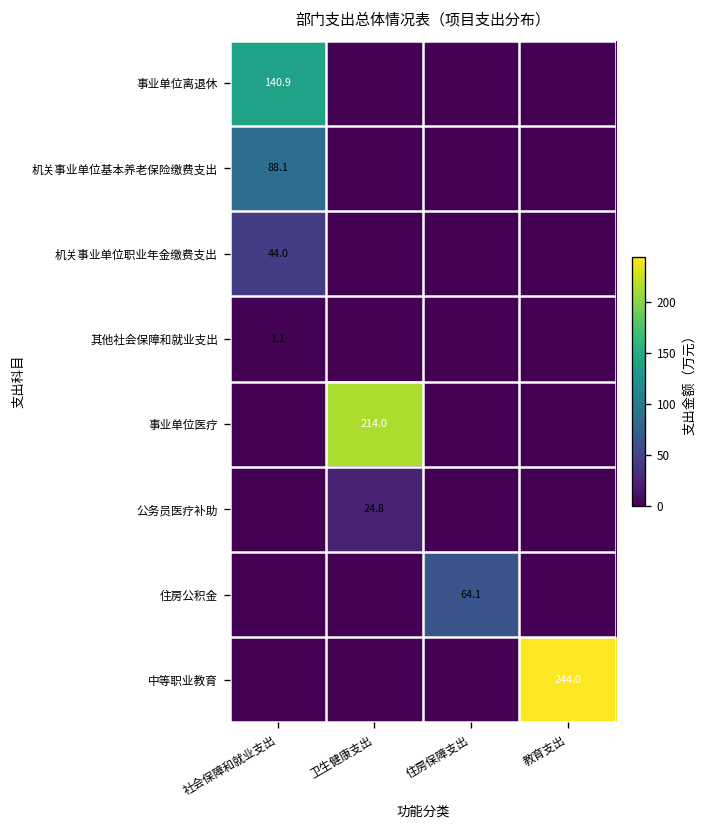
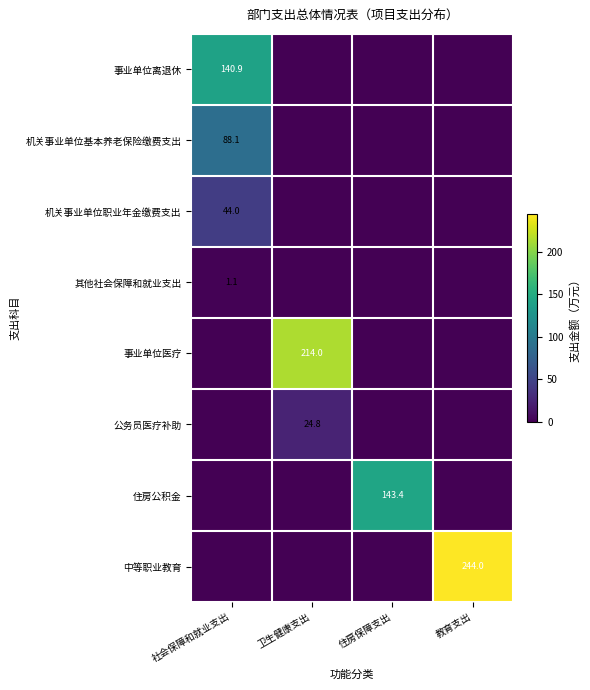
  {
    "事业单位离退休": {
      "社会保障和就业支出": 140.9
    },
    "机关事业单位基本养老保险缴费支出": {
      "社会保障和就业支出": 88.1
    },
    "机关事业单位职业年金缴费支出": {
      "社会保障和就业支出": 44.0
    },
    "其他社会保障和就业支出": {
      "社会保障和就业支出": 1.1
    },
    "事业单位医疗": {
      "卫生健康支出": 214.0
    },
    "公务员医疗补助": {
      "卫生健康支出": 24.8
    },
    "住房公积金": {
-     "住房保障支出": 64.1
+     "住房保障支出": 143.4
    },
    "中等职业教育": {
      "教育支出": 244.0
    }
  }
